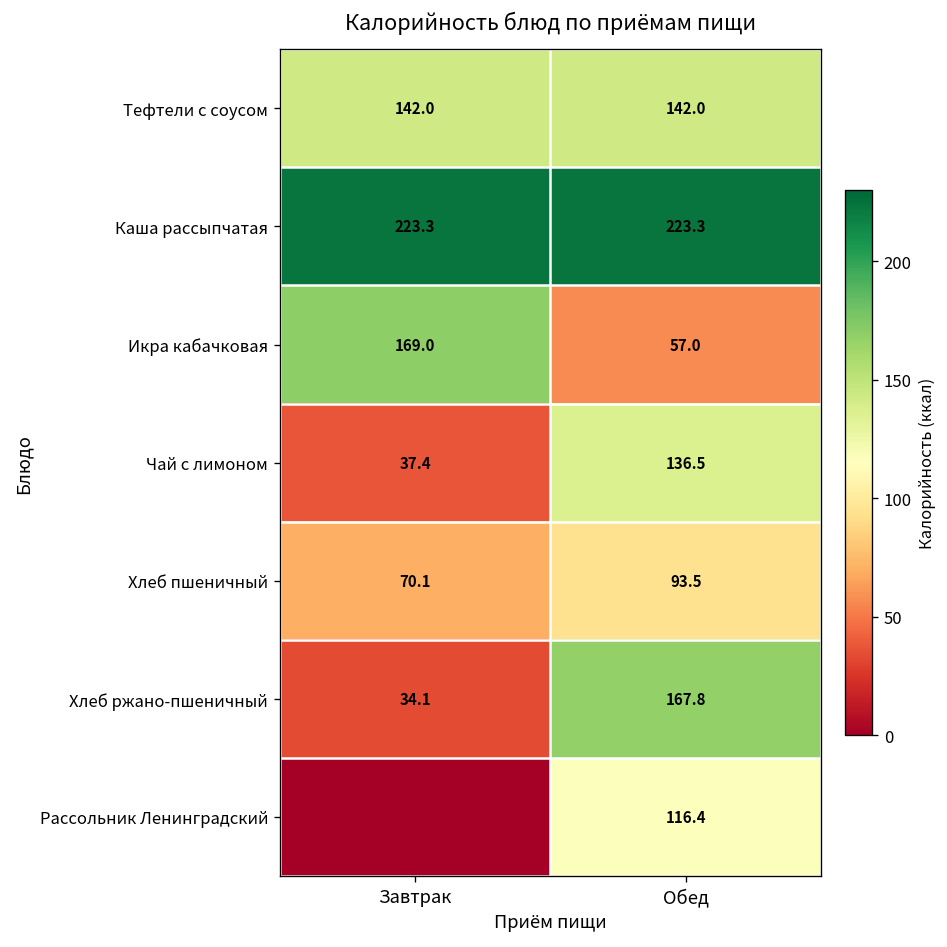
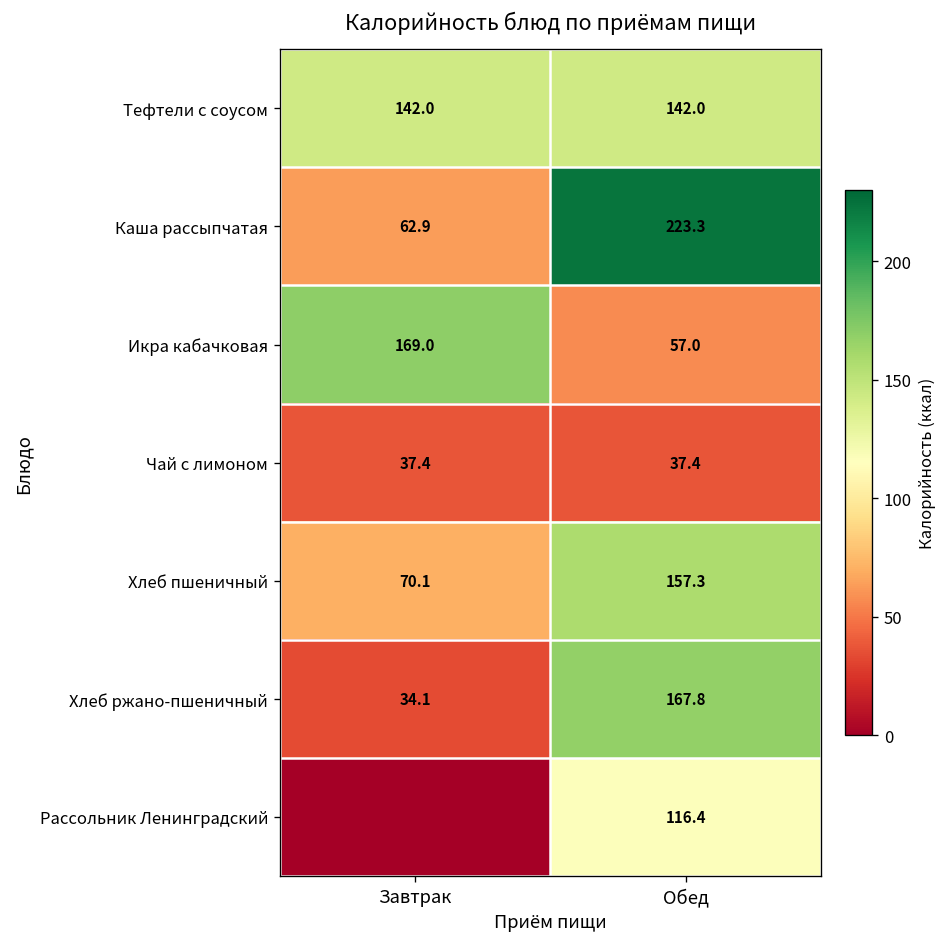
  {
    "Тефтели с соусом": {
      "Завтрак": 142.0,
      "Обед": 142.0
    },
    "Каша рассыпчатая": {
-     "Завтрак": 223.3,
+     "Завтрак": 62.9,
      "Обед": 223.3
    },
    "Икра кабачковая": {
      "Завтрак": 169.0,
      "Обед": 57.0
    },
    "Чай с лимоном": {
      "Завтрак": 37.4,
-     "Обед": 136.5
+     "Обед": 37.4
    },
    "Хлеб пшеничный": {
      "Завтрак": 70.1,
-     "Обед": 93.5
+     "Обед": 157.3
    },
    "Хлеб ржано-пшеничный": {
      "Завтрак": 34.1,
      "Обед": 167.8
    },
    "Рассольник Ленинградский": {
      "Обед": 116.4
    }
  }
